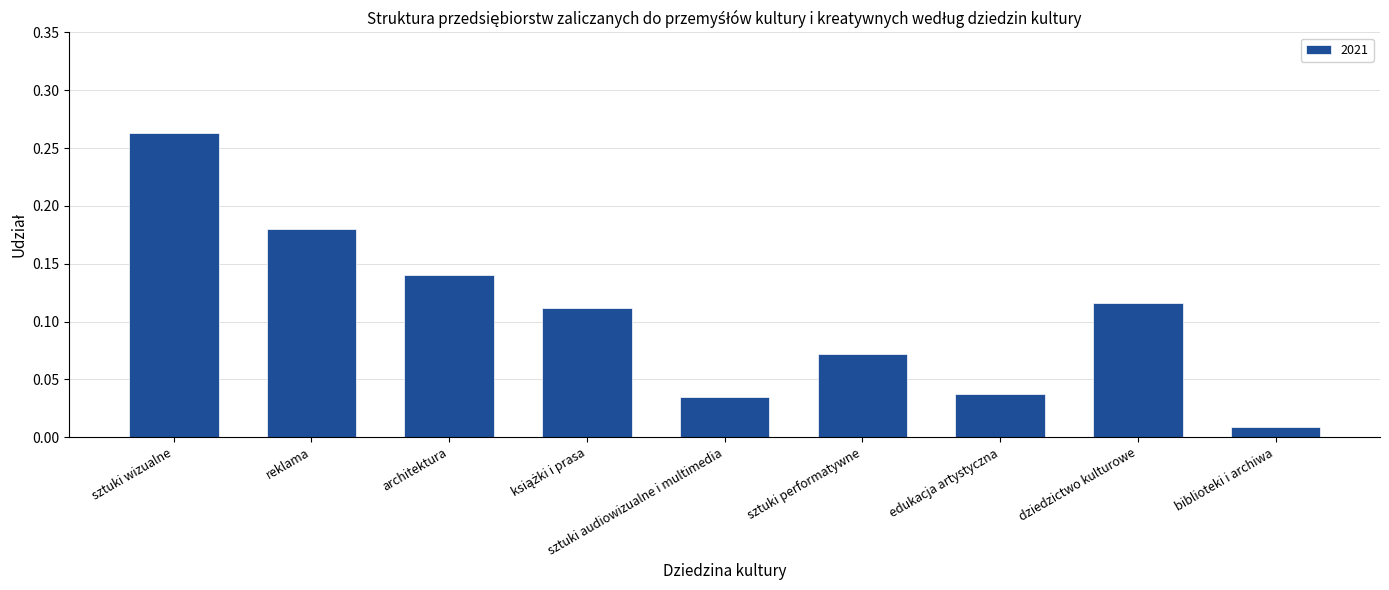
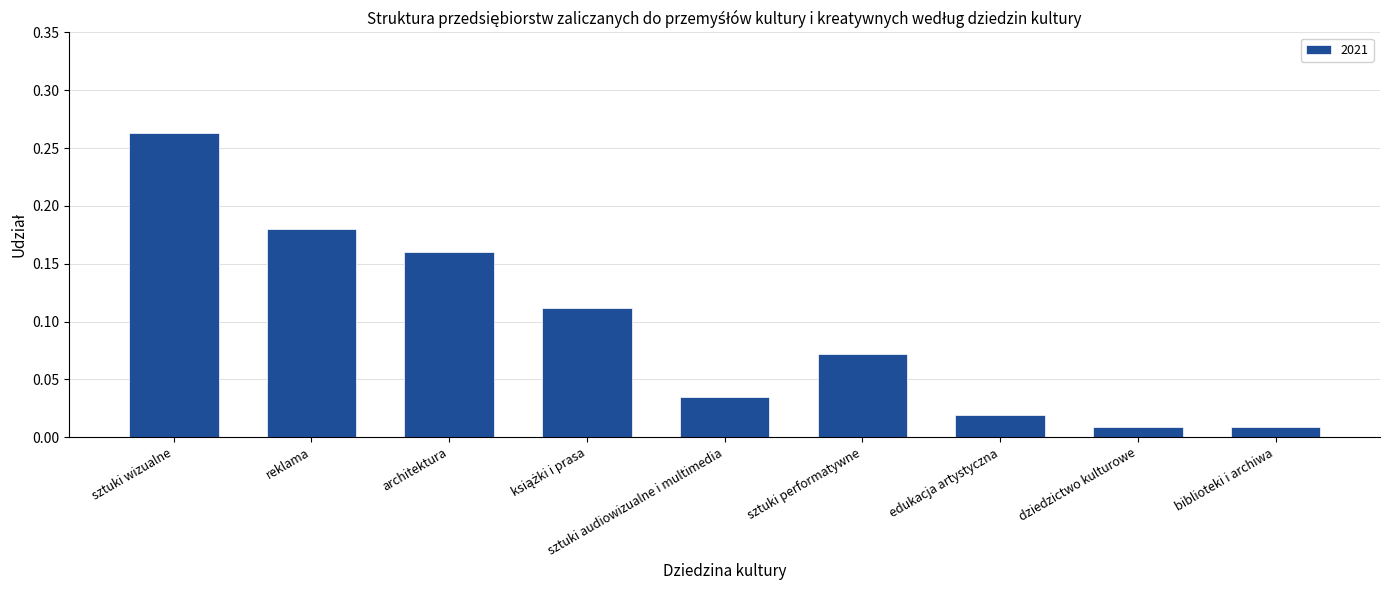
  {
    "sztuki wizualne": 0.263,
    "reklama": 0.180,
-   "architektura": 0.14,
+   "architektura": 0.16,
    "książki i prasa": 0.112,
    "sztuki audiowizualne i multimedia": 0.035,
    "sztuki performatywne": 0.072,
-   "edukacja artystyczna": 0.037,
-   "dziedzictwo kulturowe": 0.116,
+   "edukacja artystyczna": 0.019,
+   "dziedzictwo kulturowe": 0.009,
    "biblioteki i archiwa": 0.009
  }
